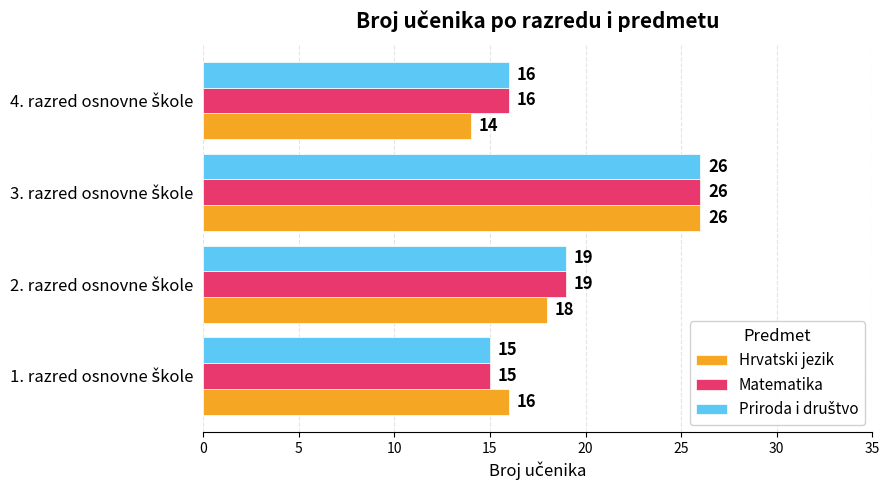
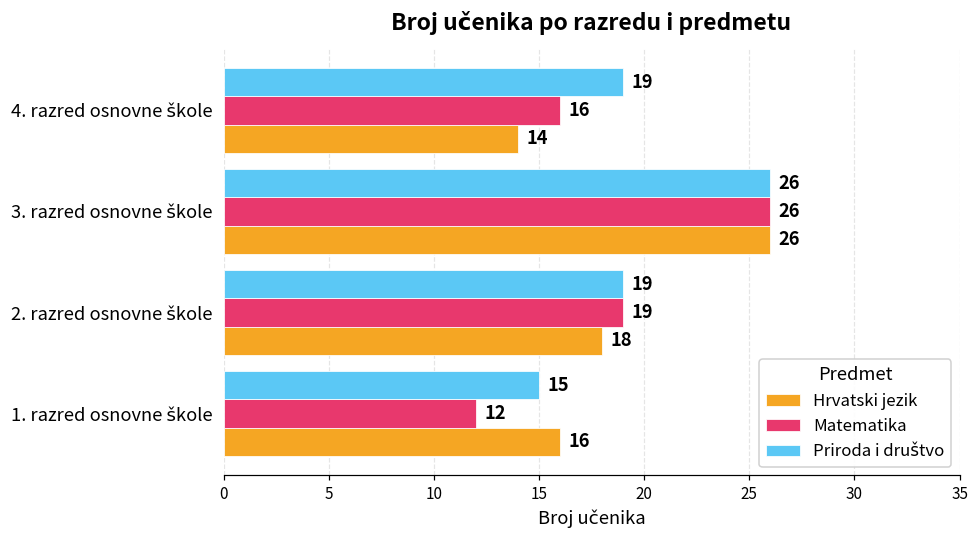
  {
    "Hrvatski jezik": {
      "4. razred osnovne škole": 14,
      "3. razred osnovne škole": 26,
      "2. razred osnovne škole": 18,
      "1. razred osnovne škole": 16
    },
    "Matematika": {
      "4. razred osnovne škole": 16,
      "3. razred osnovne škole": 26,
      "2. razred osnovne škole": 19,
-     "1. razred osnovne škole": 15
+     "1. razred osnovne škole": 12
    },
    "Priroda i društvo": {
-     "4. razred osnovne škole": 16,
+     "4. razred osnovne škole": 19,
      "3. razred osnovne škole": 26,
      "2. razred osnovne škole": 19,
      "1. razred osnovne škole": 15
    }
  }
